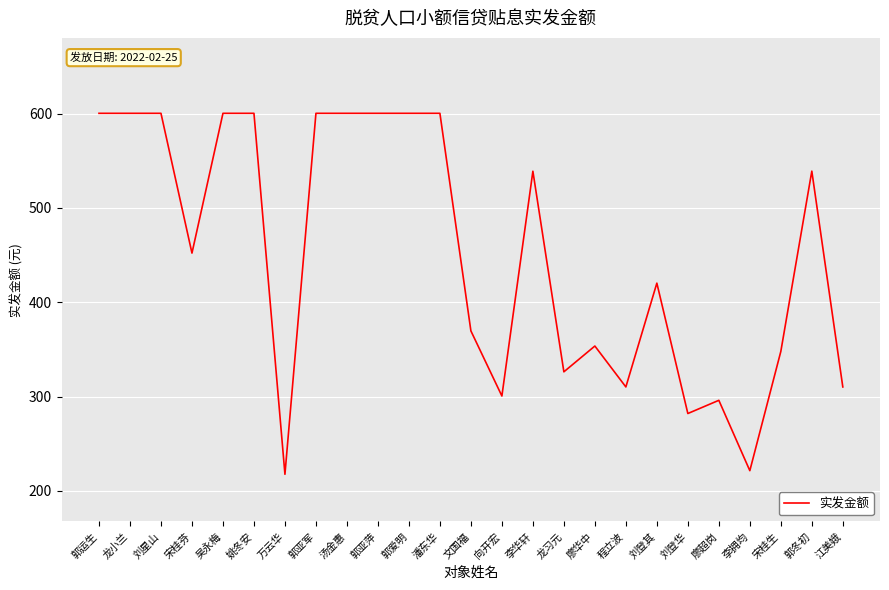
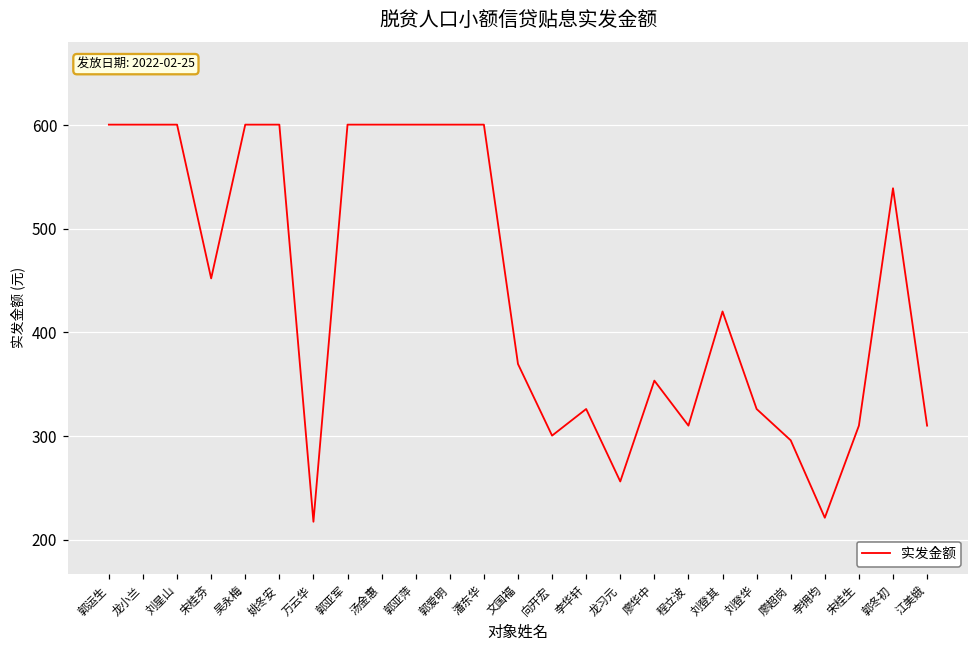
  {
    "郭运生": 600,
    "龙小兰": 600,
    "刘星山": 600,
    "宋桂芬": 450,
    "吴永梅": 600,
    "姚冬安": 600,
    "万云华": 220,
    "郭亚军": 600,
    "汤金惠": 600,
    "郭亚萍": 600,
    "郭爱明": 600,
    "潘东华": 600,
    "文国福": 370,
    "向开宏": 300,
-   "李华轩": 540,
-   "龙习元": 330,
+   "李华轩": 330,
+   "龙习元": 260,
    "廖华中": 350,
    "程立波": 310,
    "刘登其": 420,
-   "刘登华": 280,
+   "刘登华": 330,
    "廖超岗": 300,
    "李拥均": 220,
-   "宋桂生": 350,
+   "宋桂生": 310,
    "郭冬初": 540,
    "江美娥": 310
  }
